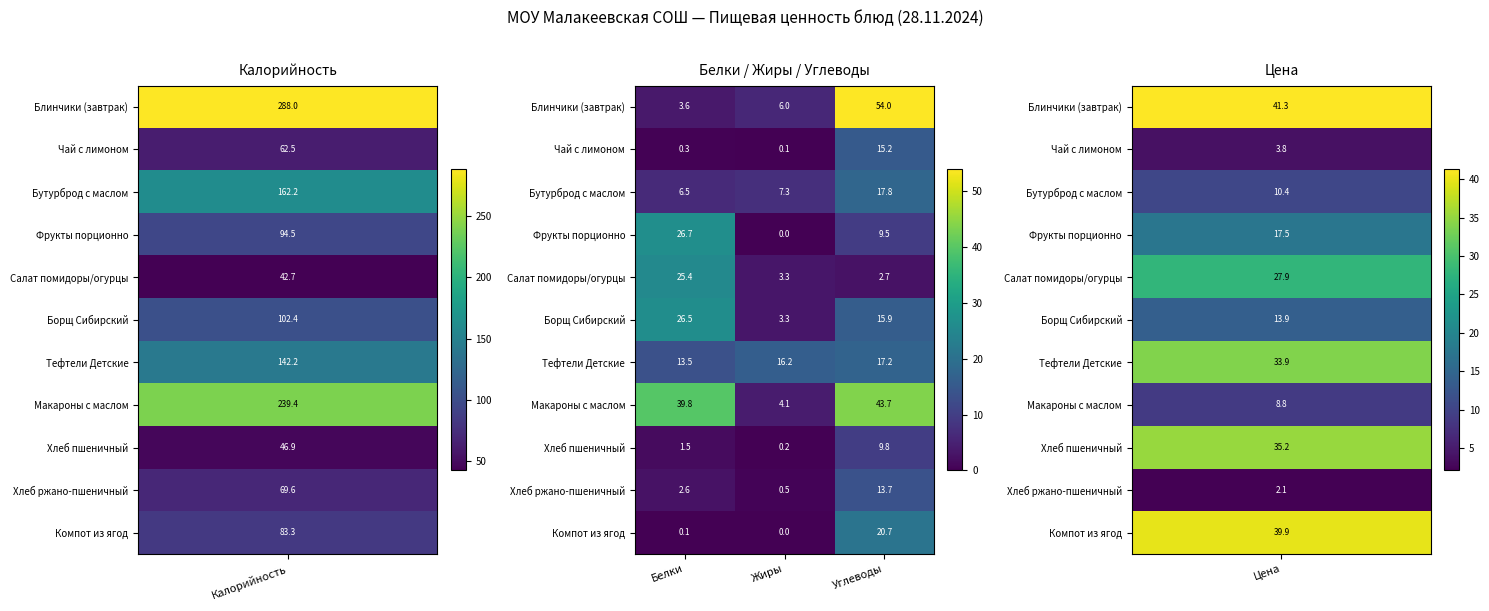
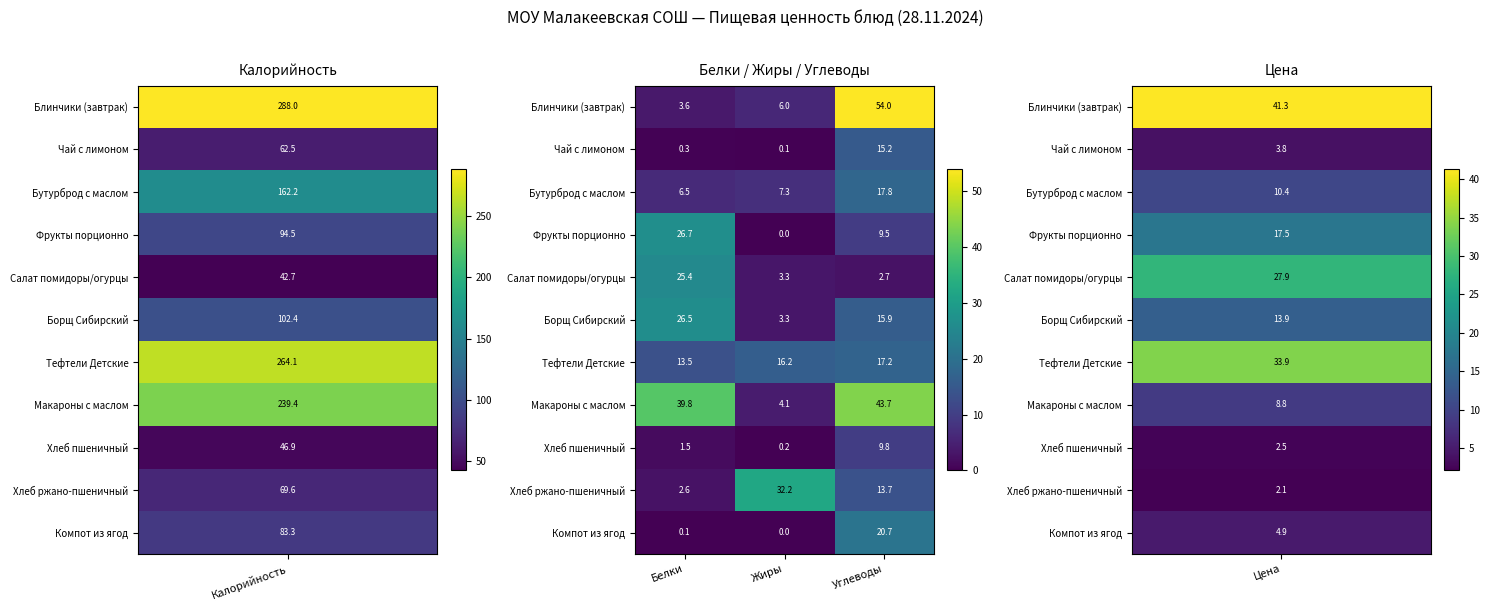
  {
    "Калорийность": {
      "Блинчики (завтрак)": {
        "Калорийность": 288.0
      },
      "Чай с лимоном": {
        "Калорийность": 62.5
      },
      "Бутурброд с маслом": {
        "Калорийность": 162.2
      },
      "Фрукты порционно": {
        "Калорийность": 94.5
      },
      "Салат помидоры/огурцы": {
        "Калорийность": 42.7
      },
      "Борщ Сибирский": {
        "Калорийность": 102.4
      },
      "Тефтели Детские": {
-       "Калорийность": 142.2
+       "Калорийность": 264.1
      },
      "Макароны с маслом": {
        "Калорийность": 239.4
      },
      "Хлеб пшеничный": {
        "Калорийность": 46.9
      },
      "Хлеб ржано-пшеничный": {
        "Калорийность": 69.6
      },
      "Компот из ягод": {
        "Калорийность": 83.3
      }
    },
    "Белки / Жиры / Углеводы": {
      "Блинчики (завтрак)": {
        "Белки": 3.6,
        "Жиры": 6.0,
        "Углеводы": 54.0
      },
      "Чай с лимоном": {
        "Белки": 0.3,
        "Жиры": 0.1,
        "Углеводы": 15.2
      },
      "Бутурброд с маслом": {
        "Белки": 6.5,
        "Жиры": 7.3,
        "Углеводы": 17.8
      },
      "Фрукты порционно": {
        "Белки": 26.7,
        "Жиры": 0.0,
        "Углеводы": 9.5
      },
      "Салат помидоры/огурцы": {
        "Белки": 25.4,
        "Жиры": 3.3,
        "Углеводы": 2.7
      },
      "Борщ Сибирский": {
        "Белки": 26.5,
        "Жиры": 3.3,
        "Углеводы": 15.9
      },
      "Тефтели Детские": {
        "Белки": 13.5,
        "Жиры": 16.2,
        "Углеводы": 17.2
      },
      "Макароны с маслом": {
        "Белки": 39.8,
        "Жиры": 4.1,
        "Углеводы": 43.7
      },
      "Хлеб пшеничный": {
        "Белки": 1.5,
        "Жиры": 0.2,
        "Углеводы": 9.8
      },
      "Хлеб ржано-пшеничный": {
        "Белки": 2.6,
-       "Жиры": 0.5,
+       "Жиры": 32.2,
        "Углеводы": 13.7
      },
      "Компот из ягод": {
        "Белки": 0.1,
        "Жиры": 0.0,
        "Углеводы": 20.7
      }
    },
    "Цена": {
      "Блинчики (завтрак)": {
        "Цена": 41.3
      },
      "Чай с лимоном": {
        "Цена": 3.8
      },
      "Бутурброд с маслом": {
        "Цена": 10.4
      },
      "Фрукты порционно": {
        "Цена": 17.5
      },
      "Салат помидоры/огурцы": {
        "Цена": 27.9
      },
      "Борщ Сибирский": {
        "Цена": 13.9
      },
      "Тефтели Детские": {
        "Цена": 33.9
      },
      "Макароны с маслом": {
        "Цена": 8.8
      },
      "Хлеб пшеничный": {
-       "Цена": 35.2
+       "Цена": 2.5
      },
      "Хлеб ржано-пшеничный": {
        "Цена": 2.1
      },
      "Компот из ягод": {
-       "Цена": 39.9
+       "Цена": 4.9
      }
    }
  }
